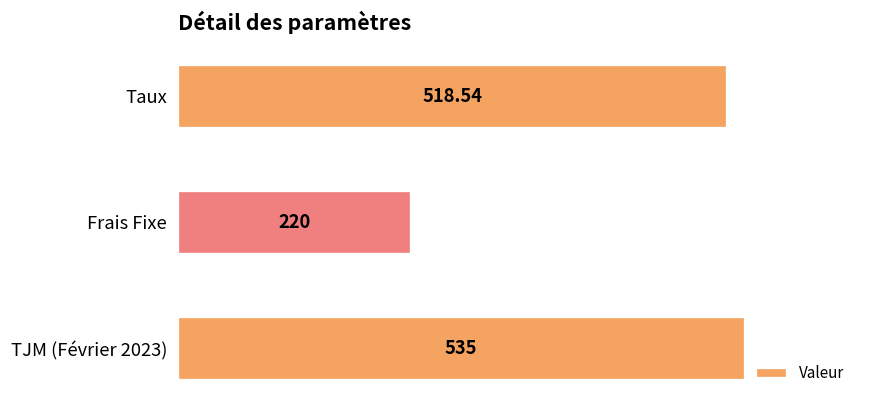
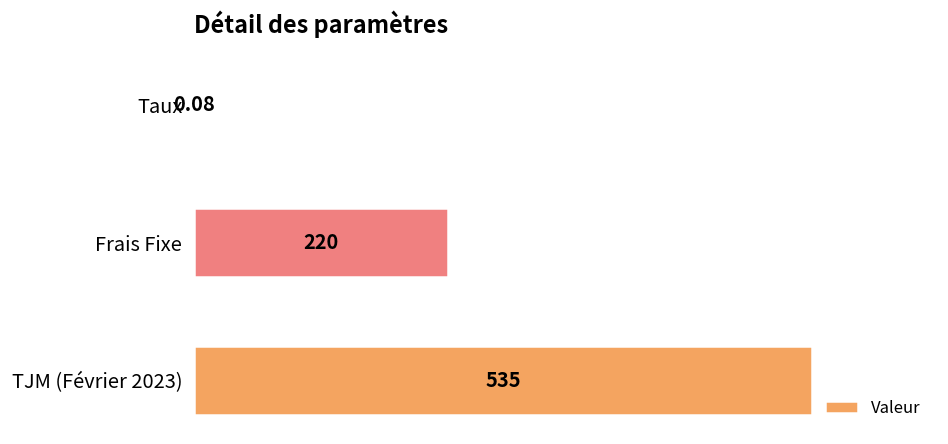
  {
-   "Taux": 518.54,
+   "Taux": 0.08,
    "Frais Fixe": 220,
    "TJM (Février 2023)": 535
  }
